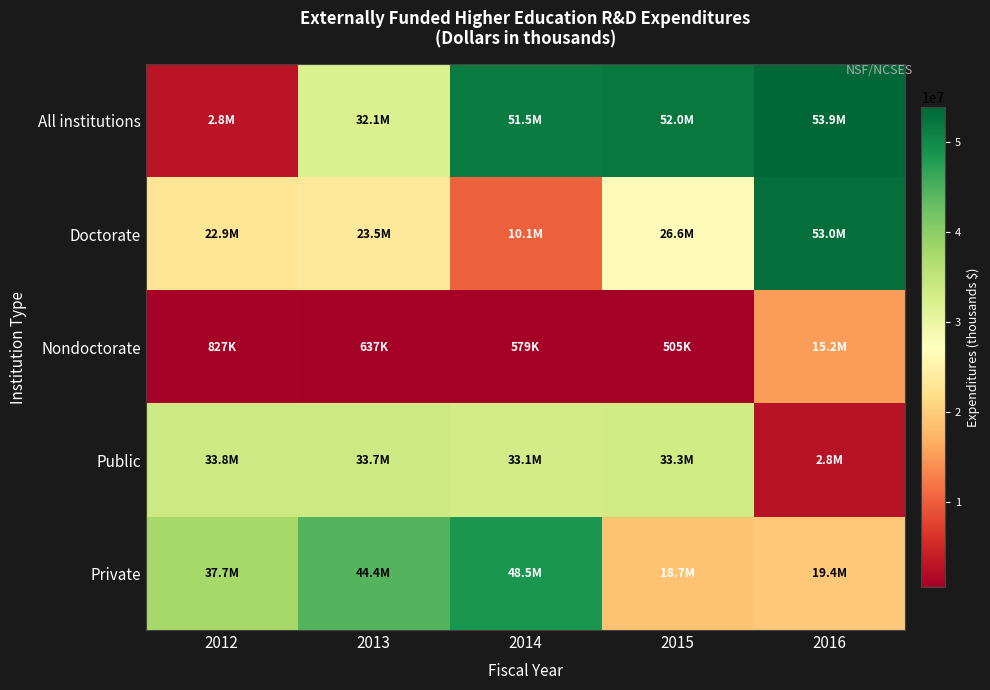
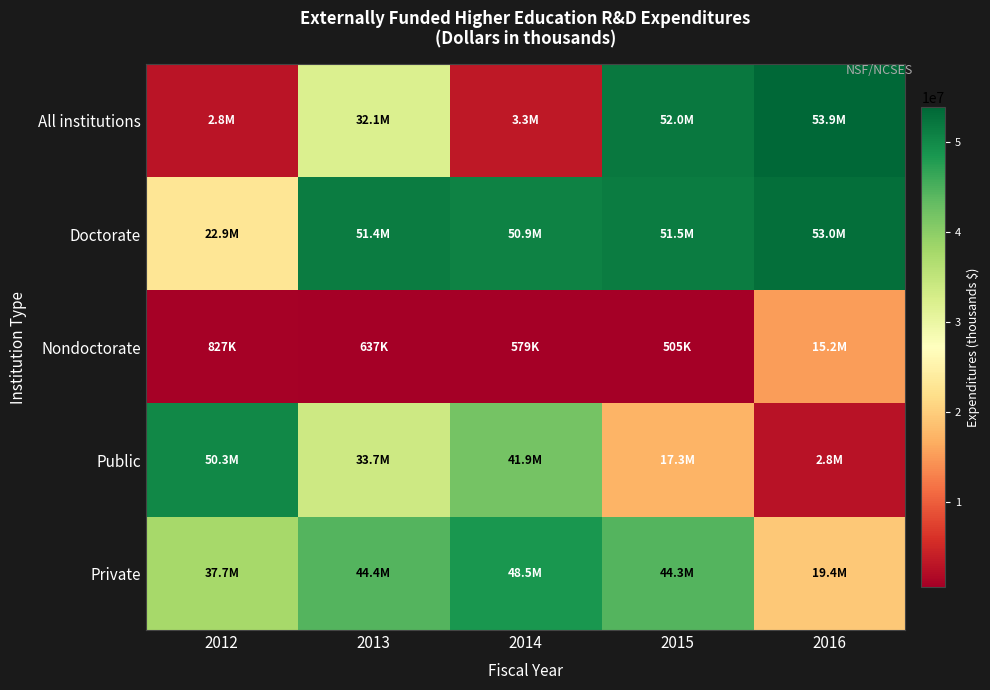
  {
    "All institutions": {
      "2012": "2.8M",
      "2013": "32.1M",
-     "2014": "51.5M",
+     "2014": "3.3M",
      "2015": "52.0M"
    },
    "Doctorate": {
      "2012": "22.9M",
-     "2013": "23.5M",
-     "2014": "10.1M",
-     "2015": "26.6M",
+     "2013": "51.4M",
+     "2014": "50.9M",
+     "2015": "51.5M",
      "2016": "53.0M"
    },
    "Nondoctorate": {
      "2012": "827K",
      "2013": "637K",
      "2014": "579K",
      "2015": "505K",
      "2016": "15.2M"
    },
    "Public": {
-     "2012": "33.8M",
+     "2012": "50.3M",
      "2013": "33.7M",
-     "2014": "33.1M",
-     "2015": "33.3M",
+     "2014": "41.9M",
+     "2015": "17.3M",
      "2016": "2.8M"
    },
    "Private": {
      "2012": "37.7M",
      "2013": "44.4M",
      "2014": "48.5M",
-     "2015": "18.7M",
+     "2015": "44.3M",
      "2016": "19.4M"
    }
  }
